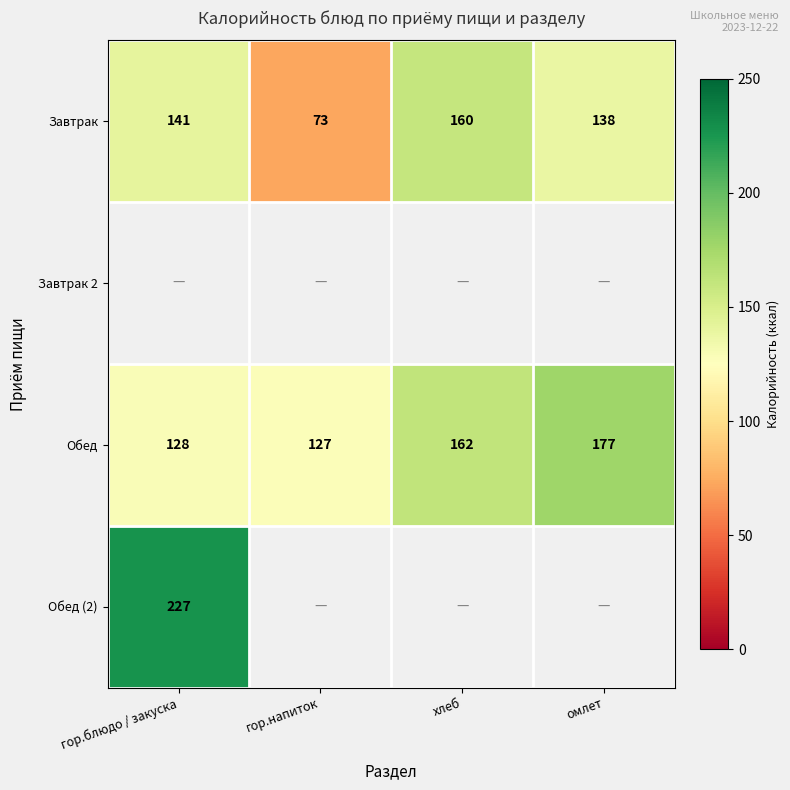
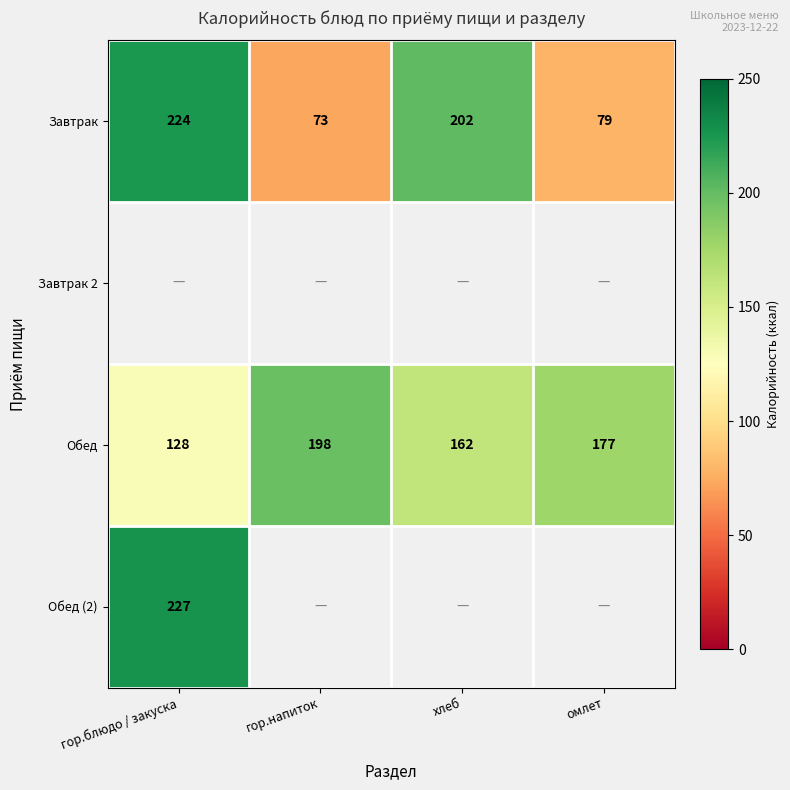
  {
    "Завтрак": {
-     "гор.блюдо / закуска": 141,
+     "гор.блюдо / закуска": 224,
      "гор.напиток": 73,
-     "хлеб": 160,
-     "омлет": 138
+     "хлеб": 202,
+     "омлет": 79
    },
    "Обед": {
      "гор.блюдо / закуска": 128,
-     "гор.напиток": 127,
+     "гор.напиток": 198,
      "хлеб": 162,
      "омлет": 177
    },
    "Обед (2)": {
      "гор.блюдо / закуска": 227
    }
  }
